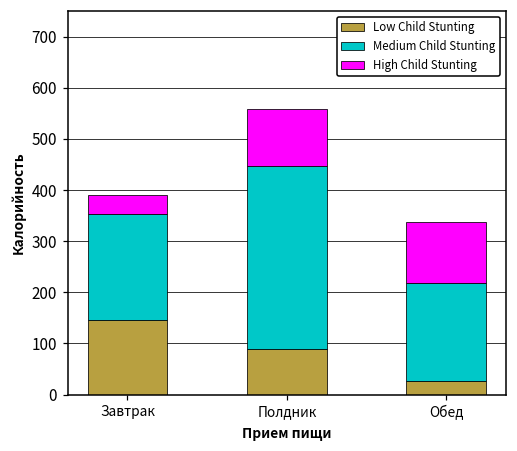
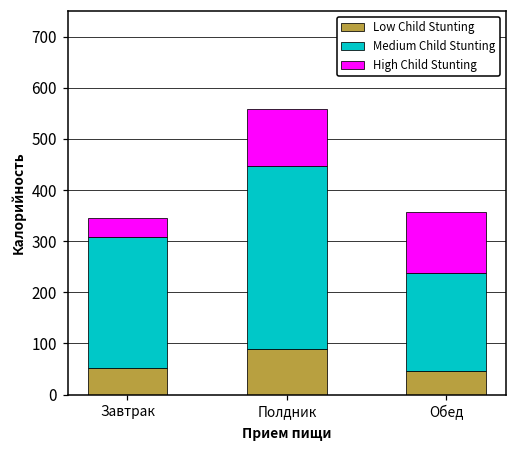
  {
    "Low Child Stunting": {
-     "Завтрак": 150,
+     "Завтрак": 50,
      "Полдник": 90,
-     "Обед": 30
+     "Обед": 50
    },
    "Medium Child Stunting": {
-     "Завтрак": 210,
+     "Завтрак": 260,
      "Полдник": 360,
      "Обед": 190
    },
    "High Child Stunting": {
      "Завтрак": 40,
      "Полдник": 110,
      "Обед": 120
    }
  }
